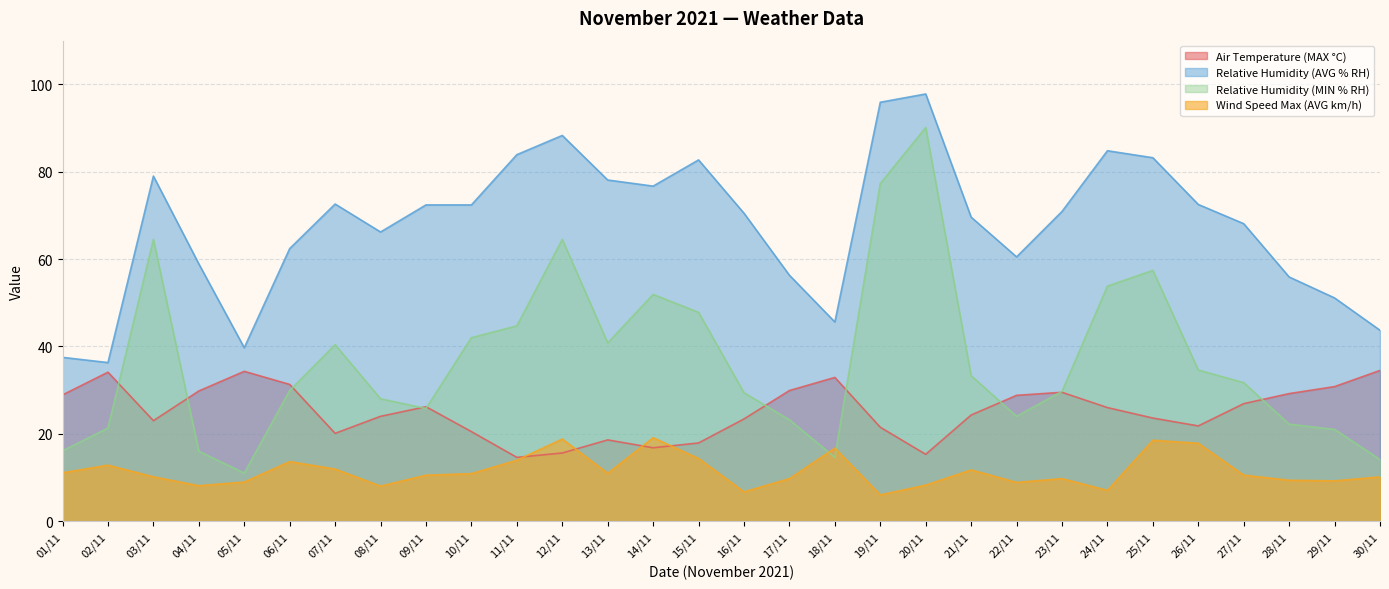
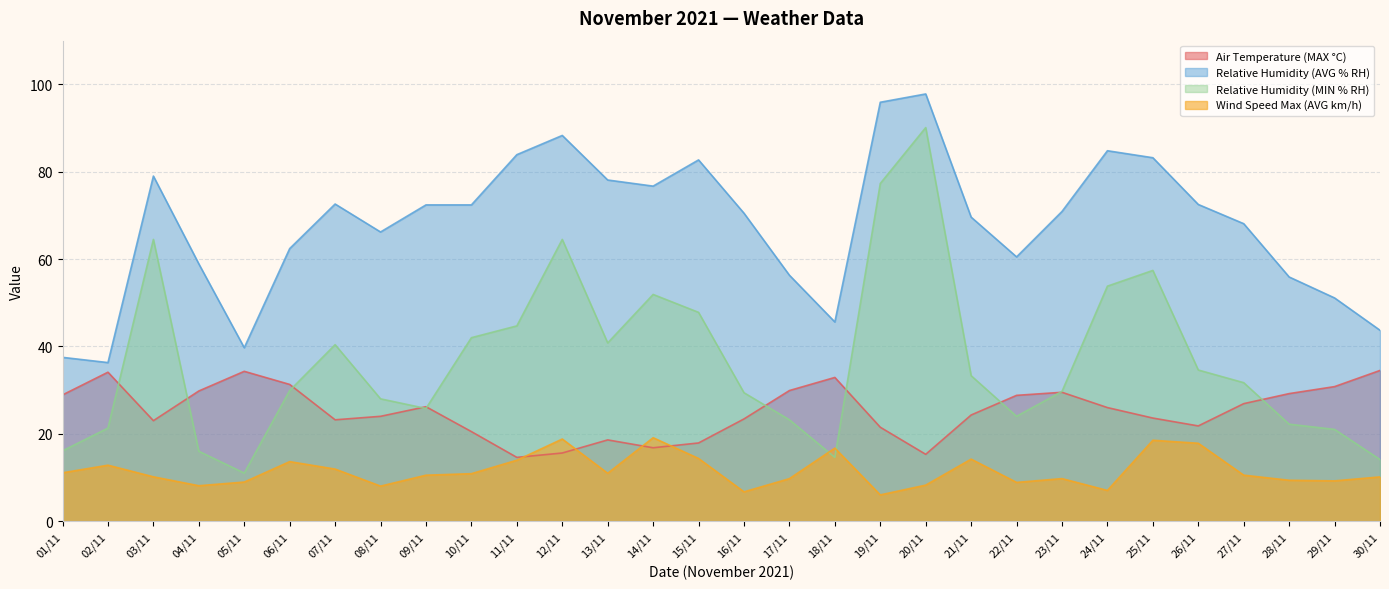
  {
    "Air Temperature (MAX °C)": {
      "01/11": 29,
      "02/11": 34,
      "03/11": 23,
      "04/11": 30,
      "05/11": 34,
      "06/11": 31,
-     "07/11": 20,
+     "07/11": 23,
      "08/11": 24,
      "10/11": 21,
      "11/11": 15,
      "12/11": 16,
      "13/11": 19,
      "14/11": 17,
      "15/11": 18,
      "16/11": 23,
      "17/11": 30,
      "18/11": 33,
      "19/11": 22,
      "20/11": 15,
      "21/11": 24,
      "22/11": 29,
      "24/11": 26,
      "25/11": 24,
      "26/11": 22,
      "27/11": 27,
      "28/11": 29,
      "29/11": 31,
      "30/11": 35
    },
    "Relative Humidity (AVG % RH)": {
      "01/11": 38,
      "02/11": 36,
      "03/11": 79,
      "04/11": 59,
      "05/11": 40,
      "06/11": 62,
      "07/11": 73,
      "08/11": 66,
      "09/11": 72,
      "10/11": 72,
      "11/11": 84,
      "12/11": 88,
      "13/11": 78,
      "14/11": 77,
      "15/11": 83,
      "16/11": 71,
      "17/11": 56,
      "18/11": 46,
      "19/11": 96,
      "20/11": 98,
      "21/11": 70,
      "22/11": 61,
      "23/11": 71,
      "24/11": 85,
      "25/11": 83,
      "26/11": 73,
      "27/11": 68,
      "28/11": 56,
      "29/11": 51,
      "30/11": 44
    },
    "Relative Humidity (MIN % RH)": {
      "01/11": 16,
      "02/11": 21,
      "03/11": 65,
      "04/11": 16,
      "05/11": 11,
      "06/11": 30,
      "07/11": 40,
      "08/11": 28,
      "10/11": 42,
      "11/11": 45,
      "12/11": 65,
      "13/11": 41,
      "14/11": 52,
      "15/11": 48,
      "16/11": 29,
      "17/11": 23,
      "18/11": 15,
      "19/11": 77,
      "20/11": 90,
      "21/11": 33,
      "22/11": 24,
      "24/11": 54,
      "25/11": 57,
      "26/11": 35,
      "27/11": 32,
      "28/11": 22,
      "29/11": 21,
      "30/11": 14
    },
    "Wind Speed Max (AVG km/h)": {
      "01/11": 11,
      "02/11": 13,
      "03/11": 10,
      "04/11": 8,
      "05/11": 9,
      "06/11": 14,
      "07/11": 12,
      "08/11": 8,
      "09/11": 11,
      "10/11": 11,
      "11/11": 14,
      "12/11": 19,
      "13/11": 11,
      "14/11": 19,
      "15/11": 14,
      "16/11": 7,
      "17/11": 10,
      "18/11": 17,
      "19/11": 6,
      "20/11": 8,
-     "21/11": 12,
+     "21/11": 14,
      "22/11": 9,
      "23/11": 10,
      "24/11": 7,
      "25/11": 19,
      "26/11": 18,
      "27/11": 11,
      "28/11": 9,
      "29/11": 9,
      "30/11": 10
    }
  }
